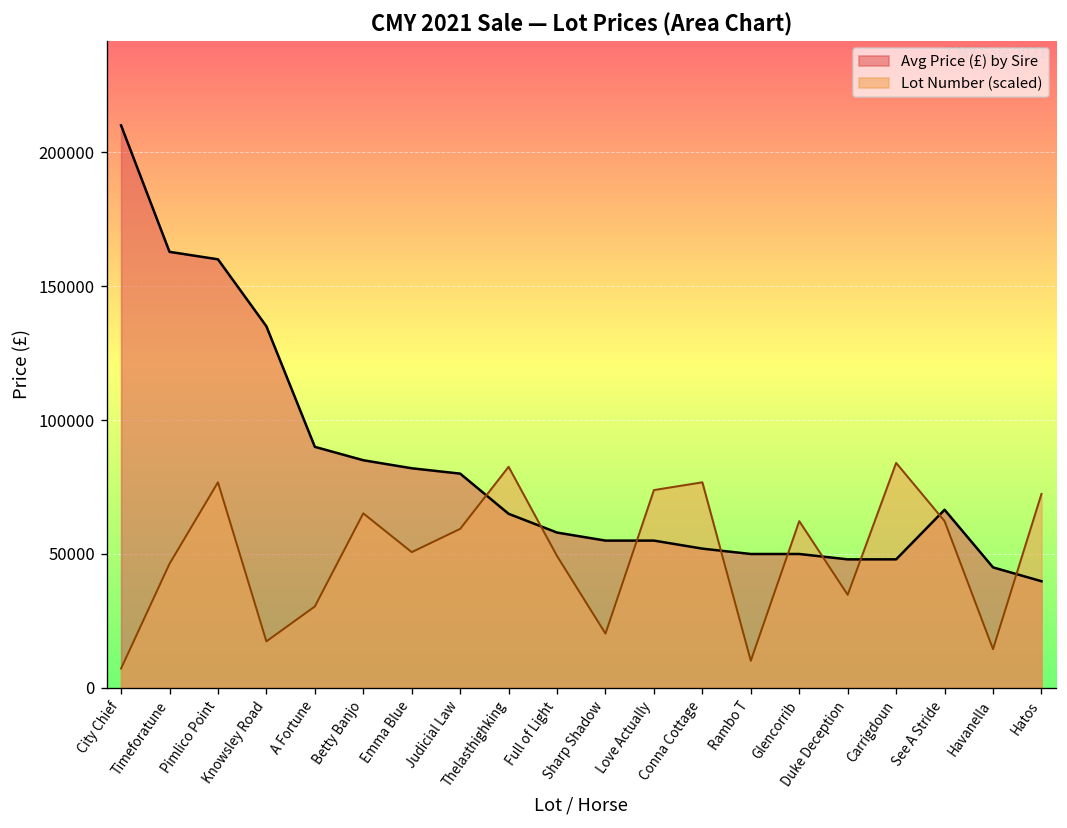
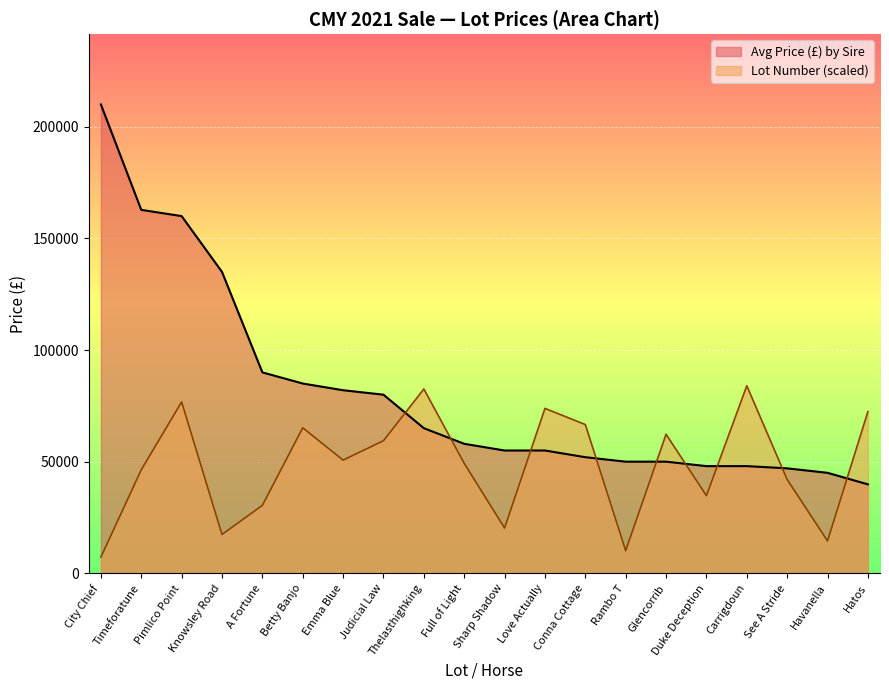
  {
    "Avg Price (£) by Sire": {
      "City Chief": 210000,
      "Timeforatune": 163000,
      "Pimlico Point": 160000,
      "Knowsley Road": 135000,
      "A Fortune": 90000,
      "Betty Banjo": 85000,
      "Emma Blue": 82000,
      "Judicial Law": 80000,
      "Thelasthighking": 65000,
      "Full of Light": 58000,
      "Sharp Shadow": 55000,
      "Love Actually": 55000,
      "Conna Cottage": 52000,
      "Rambo T": 50000,
      "Glencorrib": 50000,
      "Duke Deception": 48000,
      "Carrigdoun": 48000,
-     "See A Stride": 67000,
+     "See A Stride": 47000,
      "Havanella": 45000,
      "Hatos": 40000
    },
    "Lot Number (scaled)": {
      "City Chief": 7000,
      "Timeforatune": 46000,
      "Pimlico Point": 77000,
      "Knowsley Road": 17000,
      "A Fortune": 30000,
      "Betty Banjo": 65000,
      "Emma Blue": 51000,
      "Judicial Law": 59000,
      "Thelasthighking": 83000,
      "Full of Light": 49000,
      "Sharp Shadow": 20000,
      "Love Actually": 74000,
-     "Conna Cottage": 77000,
+     "Conna Cottage": 67000,
      "Rambo T": 10000,
      "Glencorrib": 62000,
      "Duke Deception": 35000,
      "Carrigdoun": 84000,
-     "See A Stride": 62000,
+     "See A Stride": 42000,
      "Havanella": 14000,
      "Hatos": 72000
    }
  }
